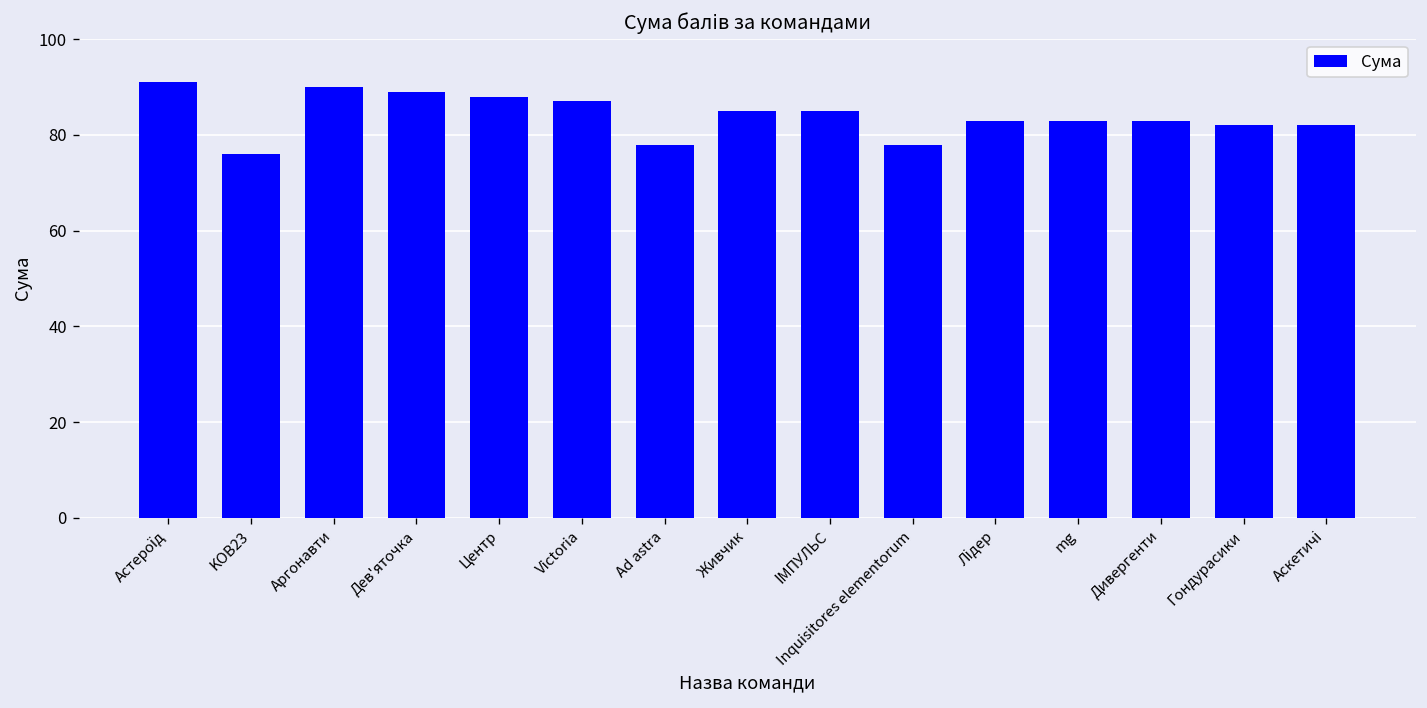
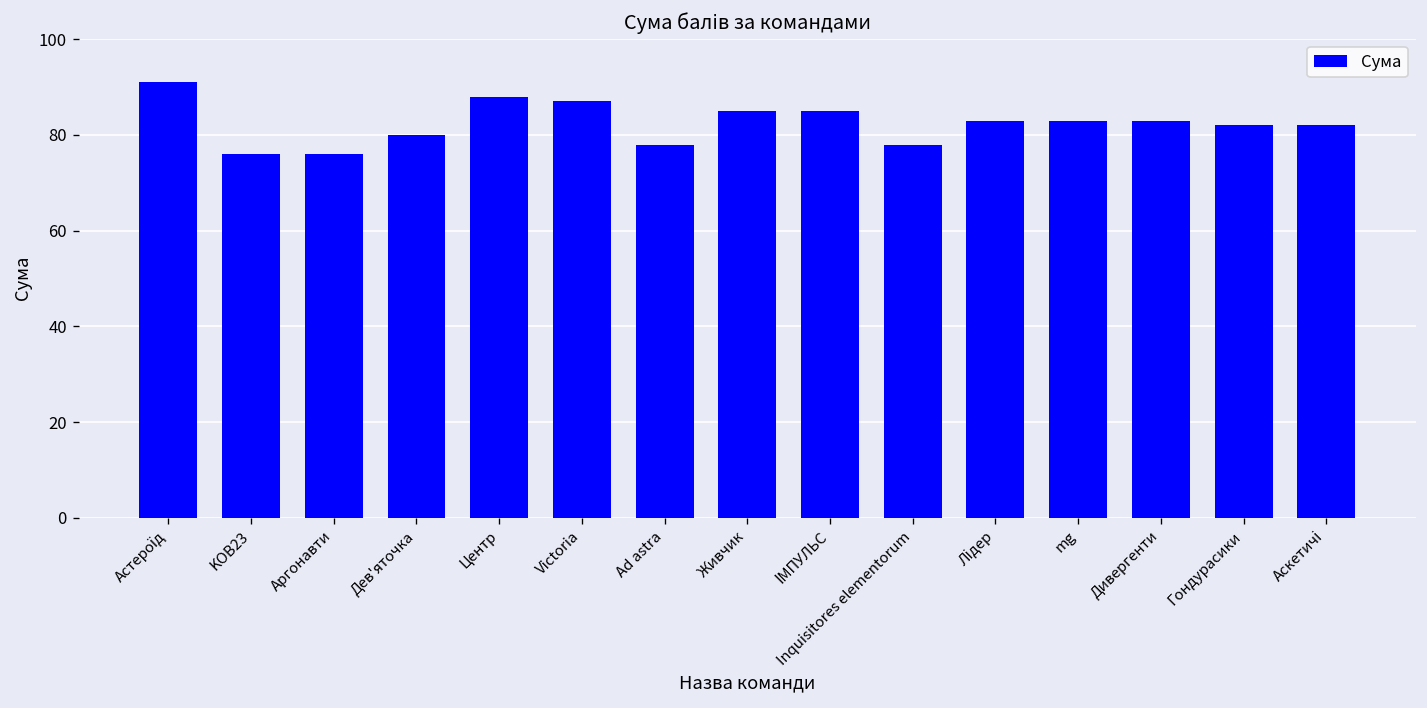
  {
    "Астероїд": 91,
    "KOB23": 76,
-   "Аргонавти": 90,
-   "Дев'яточка": 89,
+   "Аргонавти": 76,
+   "Дев'яточка": 80,
    "Центр": 88,
    "Victoria": 87,
    "Ad astra": 78,
    "Живчик": 85,
    "ІМПУЛЬС": 85,
    "Inquisitores elementorum": 78,
    "Лідер": 83,
    "mg": 83,
    "Дивергенти": 83,
    "Гондурасики": 82,
    "Аскетичі": 82
  }
